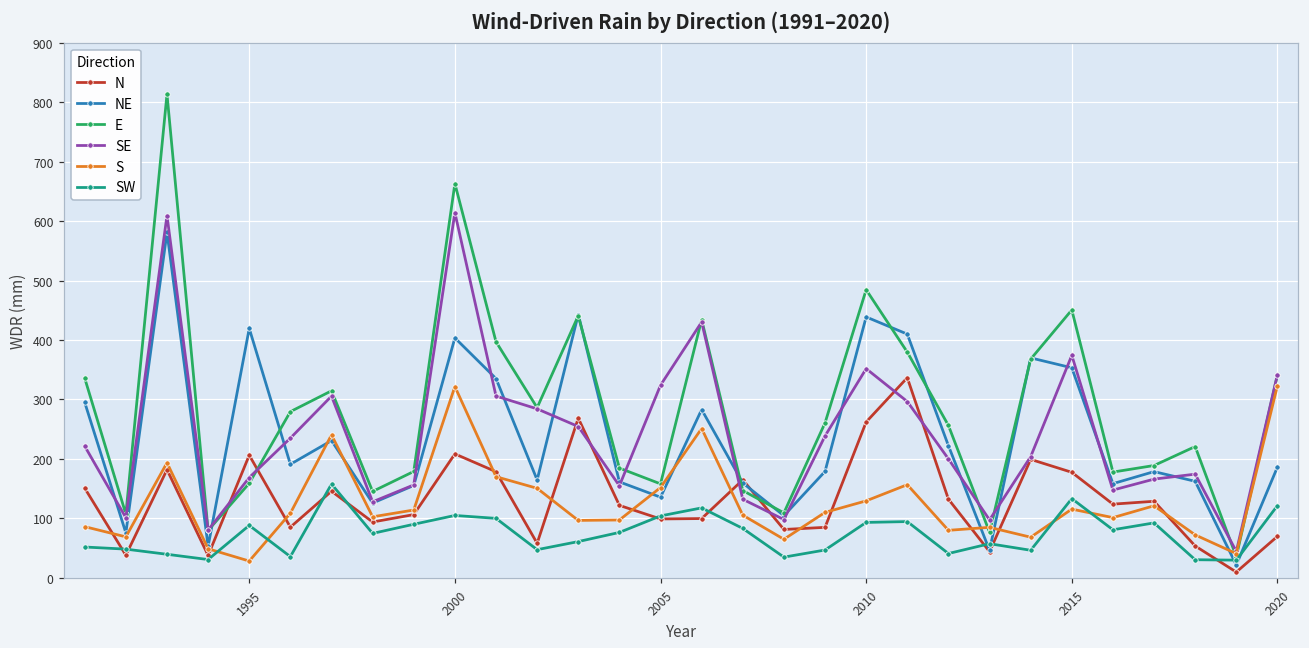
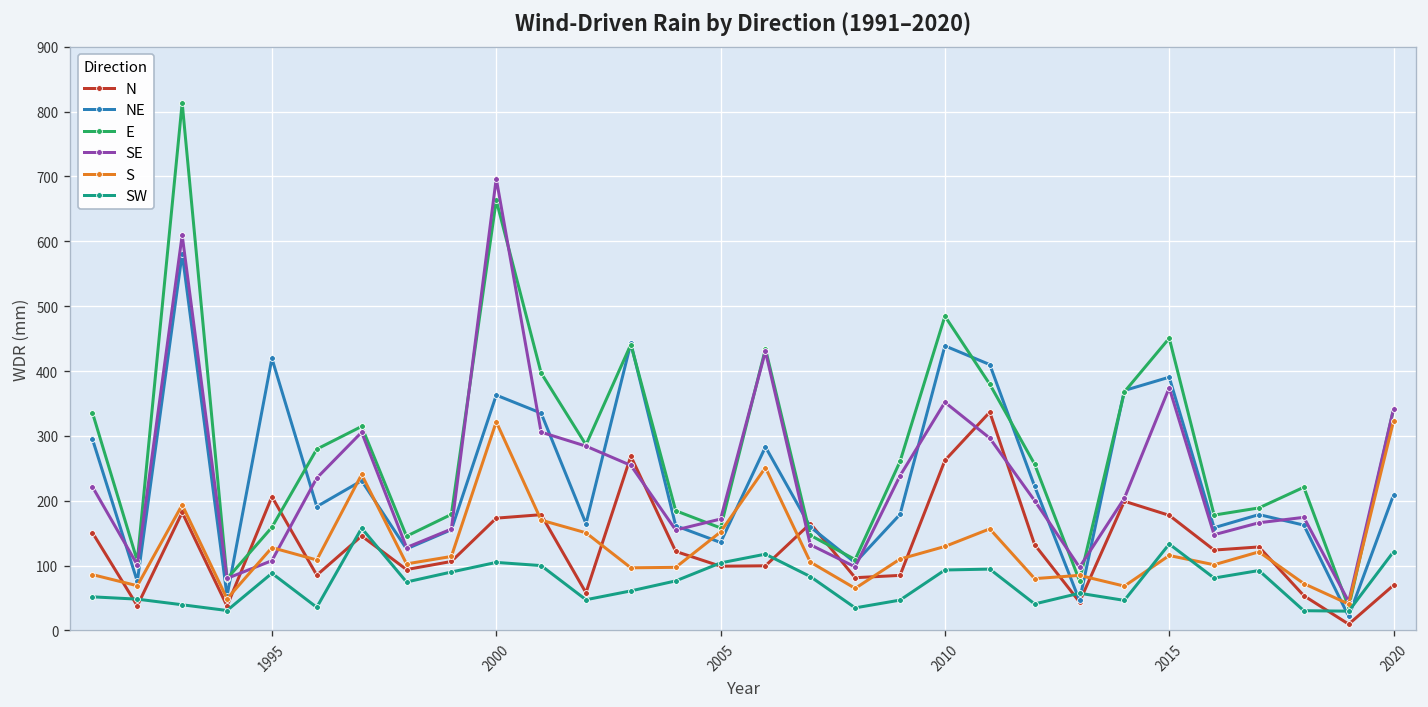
  {
    "N": {
      "1995": 210,
-     "2000": 210,
+     "2000": 170,
      "2005": 100,
      "2010": 260,
      "2015": 180,
      "2020": 70
    },
    "NE": {
      "1995": 420,
-     "2000": 400,
+     "2000": 360,
      "2005": 140,
      "2010": 440,
-     "2015": 350,
-     "2020": 190
+     "2015": 390,
+     "2020": 210
    },
    "SE": {
-     "1995": 170,
-     "2000": 610,
-     "2005": 320,
+     "1995": 110,
+     "2000": 700,
+     "2005": 170,
      "2010": 350,
      "2015": 370
    },
    "S": {
-     "1995": 30,
+     "1995": 130,
      "2000": 320,
      "2005": 150,
      "2010": 130,
      "2015": 120,
      "2020": 320
    }
  }
